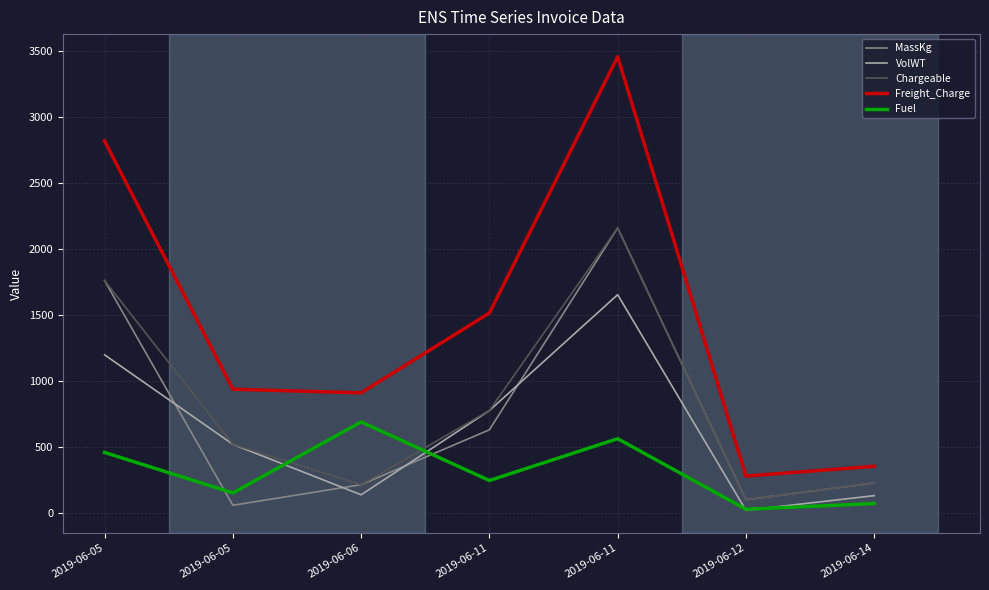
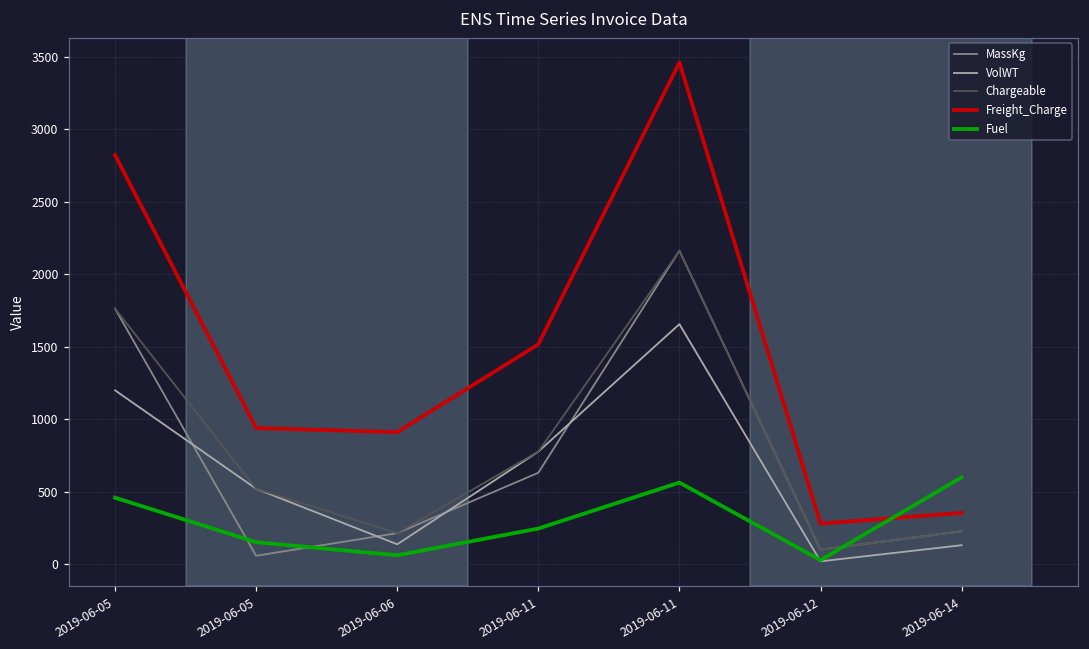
  {
    "Freight_Charge": {
      "2019-06-06": 910,
      "2019-06-12": 280,
      "2019-06-14": 360
    },
    "Fuel": {
-     "2019-06-06": 690,
-     "2019-06-14": 70
+     "2019-06-06": 60,
+     "2019-06-14": 600
    }
  }
